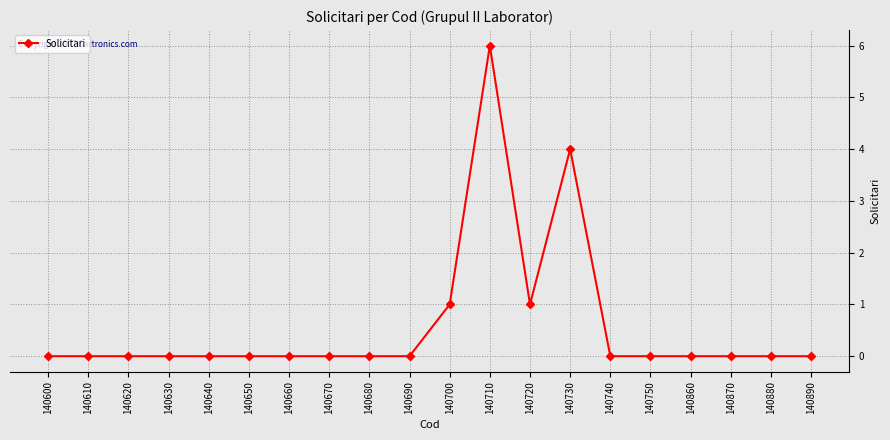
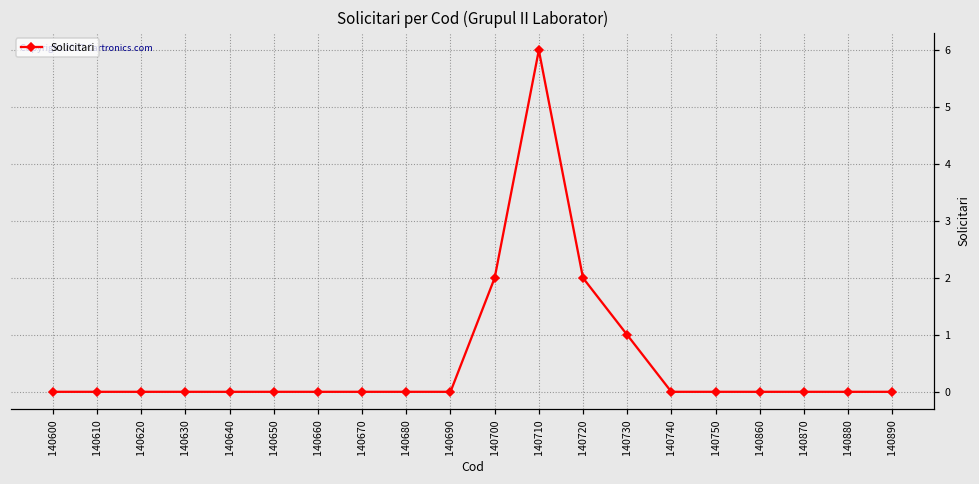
  {
    "140600": 0,
    "140610": 0,
    "140620": 0,
    "140630": 0,
    "140640": 0,
    "140650": 0,
    "140660": 0,
    "140670": 0,
    "140680": 0,
    "140690": 0,
-   "140700": 1,
+   "140700": 2,
    "140710": 6,
-   "140720": 1,
-   "140730": 4,
+   "140720": 2,
+   "140730": 1,
    "140740": 0,
    "140750": 0,
    "140860": 0,
    "140870": 0,
    "140880": 0,
    "140890": 0
  }
